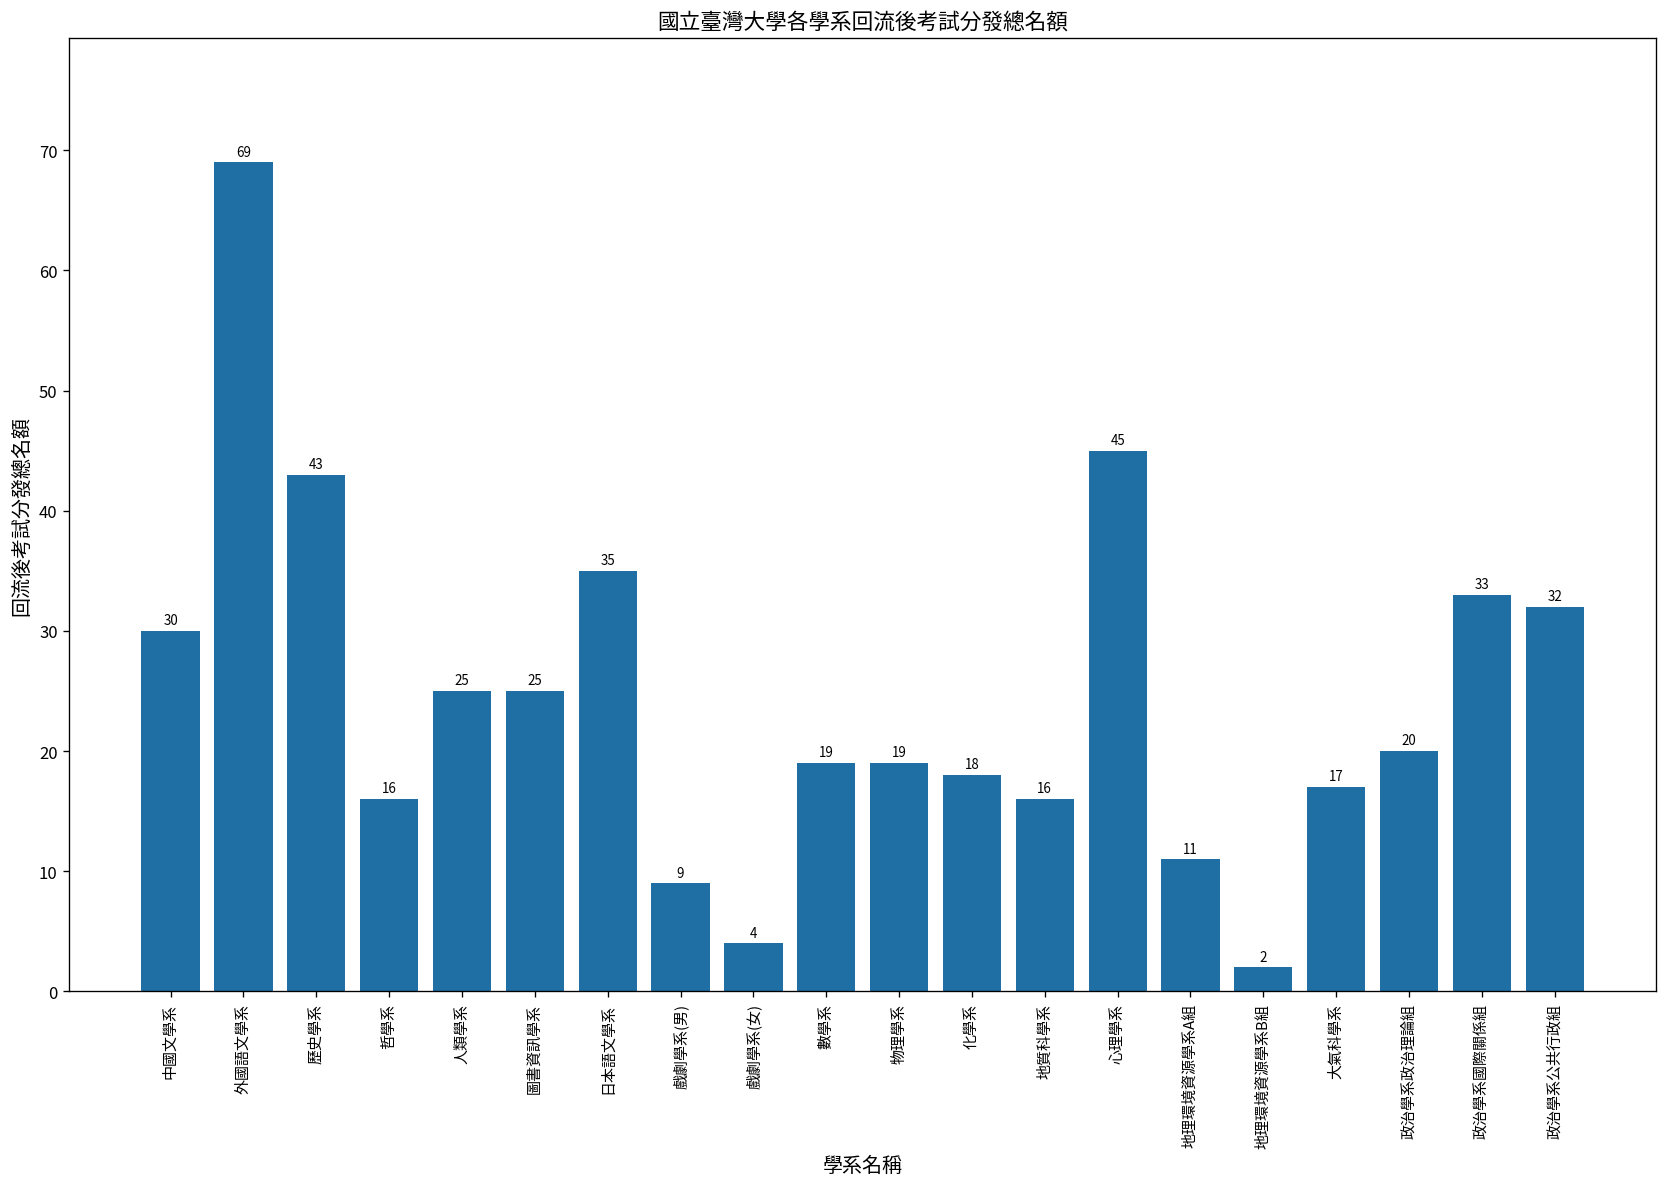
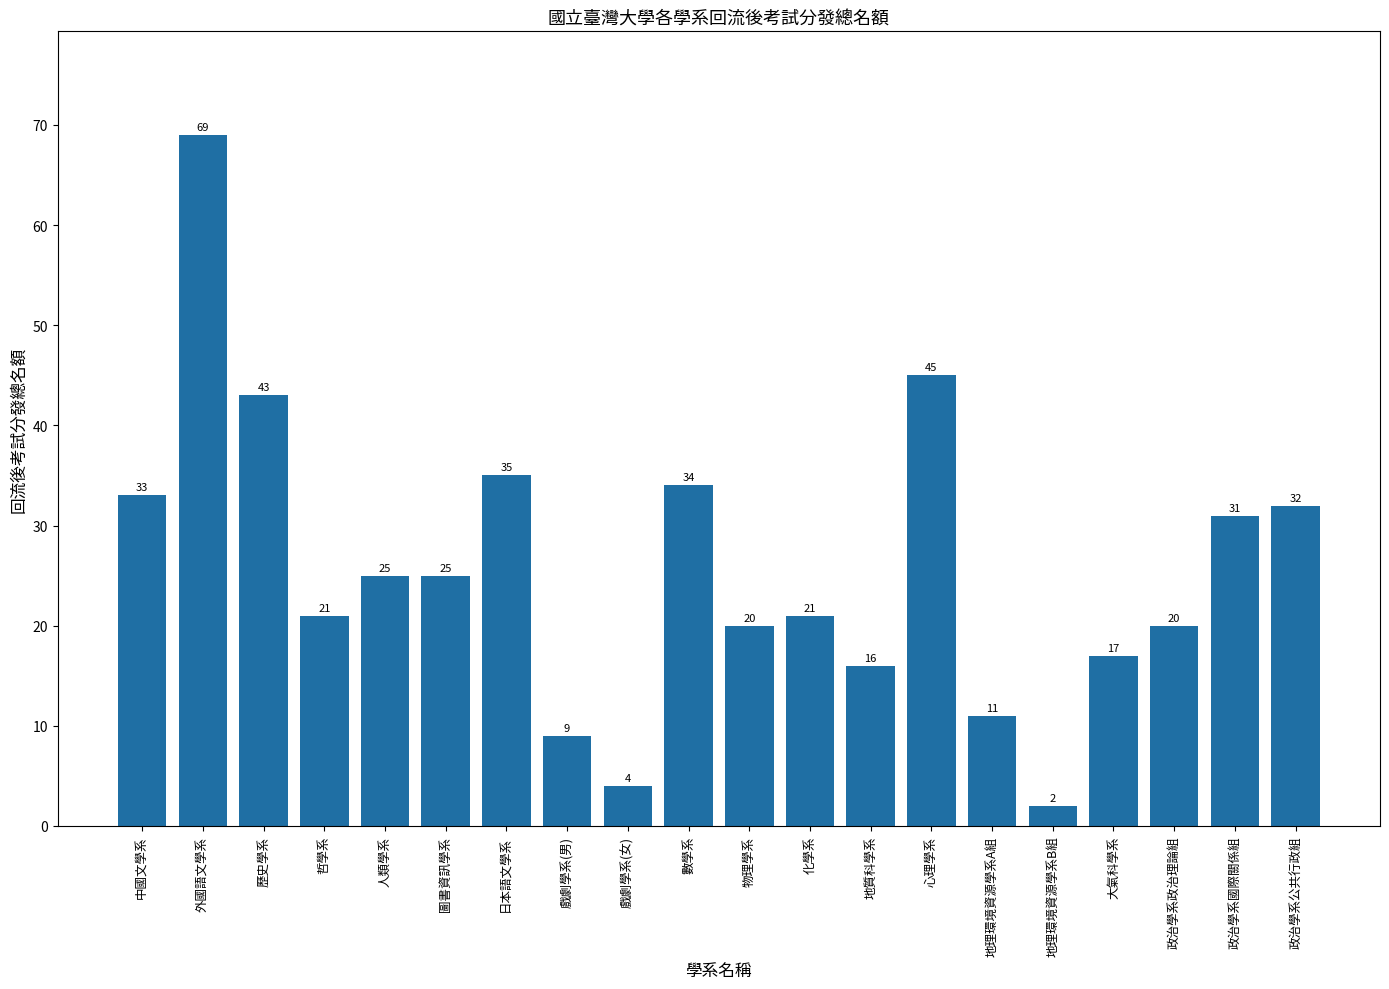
  {
-   "中國文學系": 30,
+   "中國文學系": 33,
    "外國語文學系": 69,
    "歷史學系": 43,
-   "哲學系": 16,
+   "哲學系": 21,
    "人類學系": 25,
    "圖書資訊學系": 25,
    "日本語文學系": 35,
    "戲劇學系(男)": 9,
    "戲劇學系(女)": 4,
-   "數學系": 19,
-   "物理學系": 19,
-   "化學系": 18,
+   "數學系": 34,
+   "物理學系": 20,
+   "化學系": 21,
    "地質科學系": 16,
    "心理學系": 45,
    "地理環境資源學系A組": 11,
    "地理環境資源學系B組": 2,
    "大氣科學系": 17,
    "政治學系政治理論組": 20,
-   "政治學系國際關係組": 33,
+   "政治學系國際關係組": 31,
    "政治學系公共行政組": 32
  }
